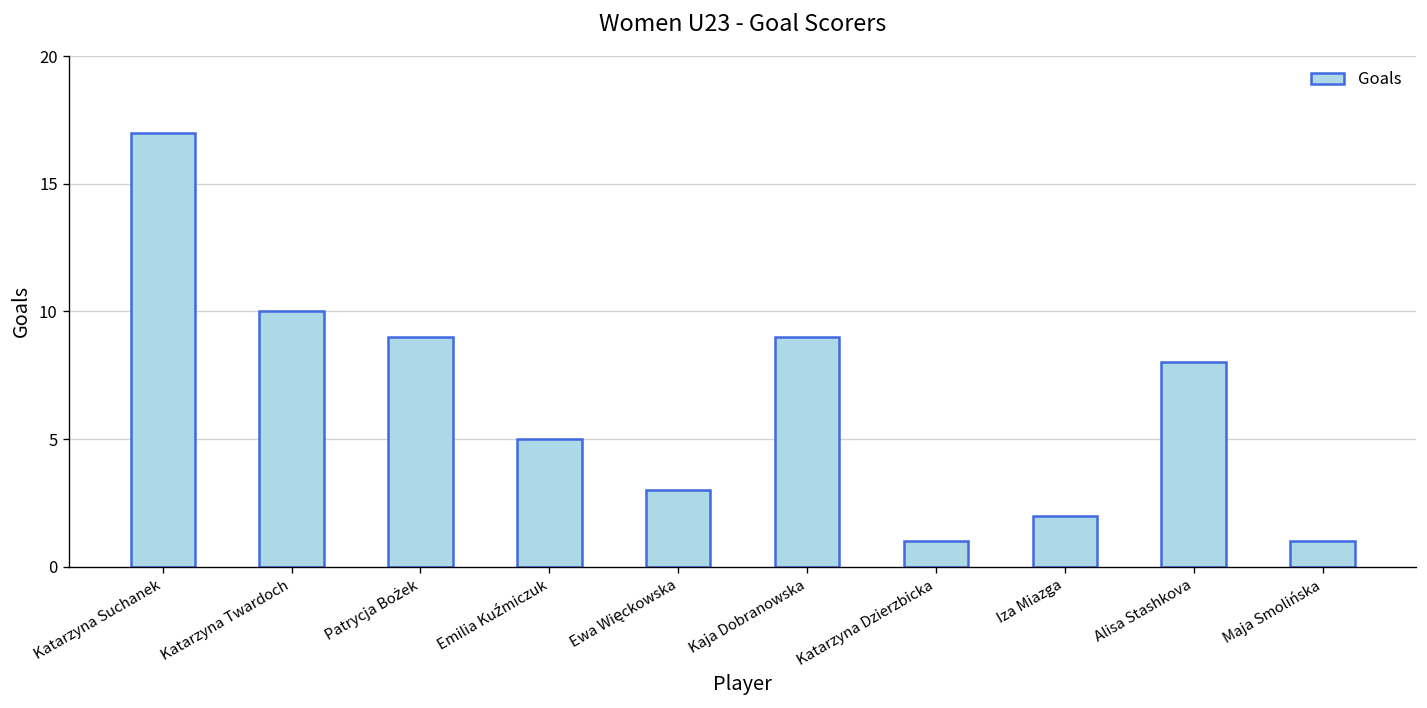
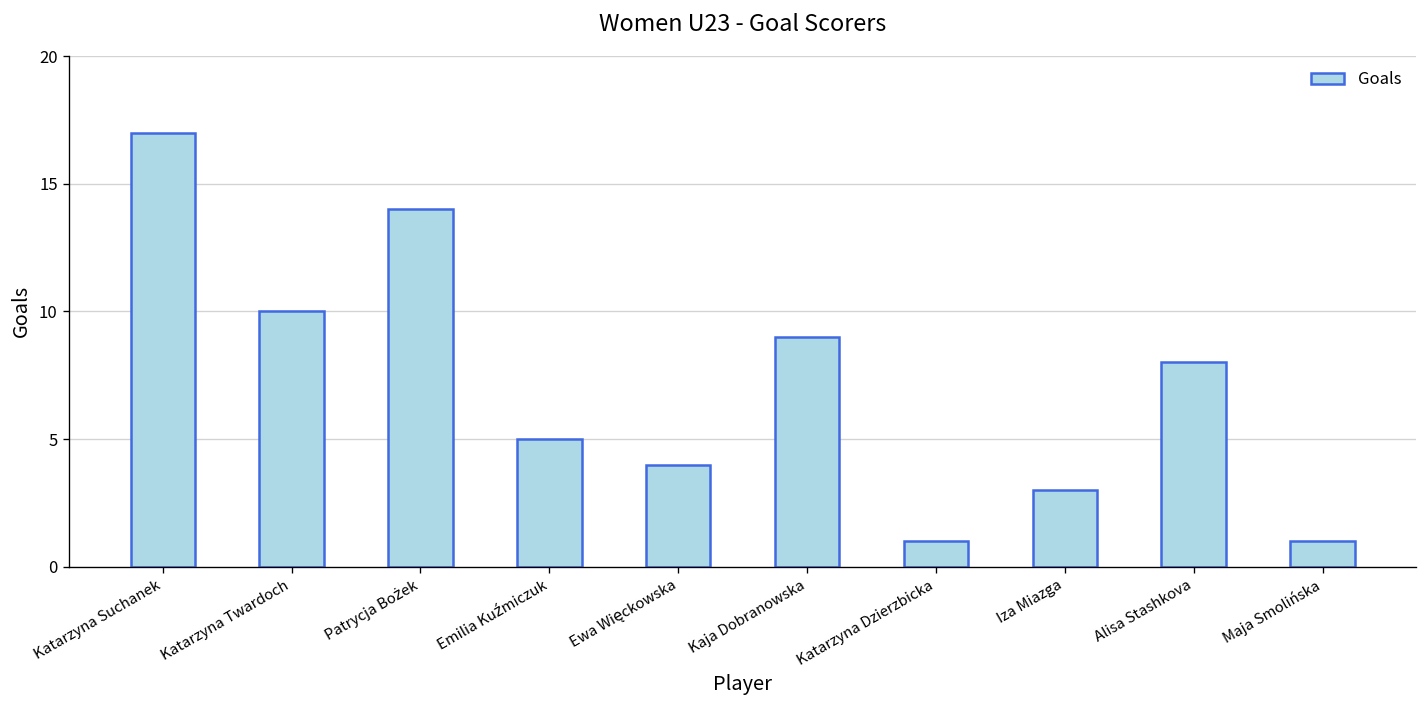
  {
    "Katarzyna Suchanek": 17,
    "Katarzyna Twardoch": 10,
-   "Patrycja Bożek": 9,
+   "Patrycja Bożek": 14,
    "Emilia Kuźmiczuk": 5,
-   "Ewa Więckowska": 3,
+   "Ewa Więckowska": 4,
    "Kaja Dobranowska": 9,
    "Katarzyna Dzierzbicka": 1,
-   "Iza Miazga": 2,
+   "Iza Miazga": 3,
    "Alisa Stashkova": 8,
    "Maja Smolińska": 1
  }
